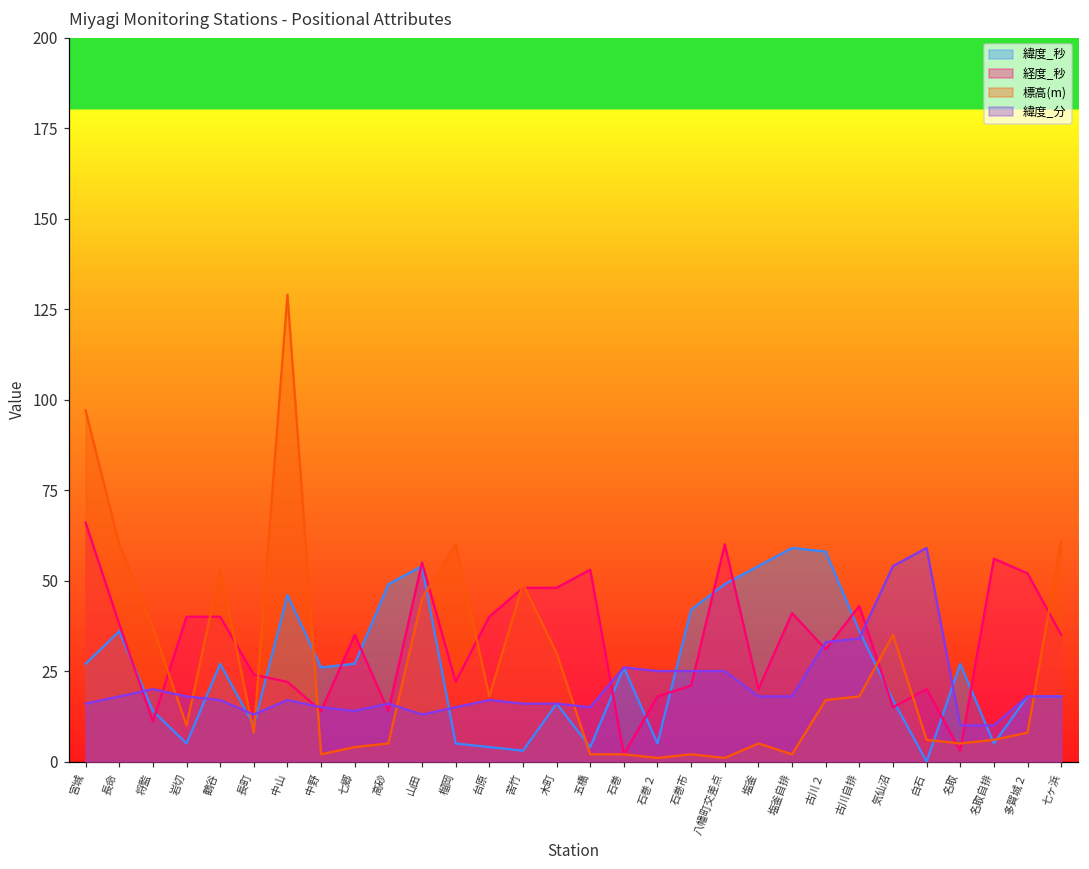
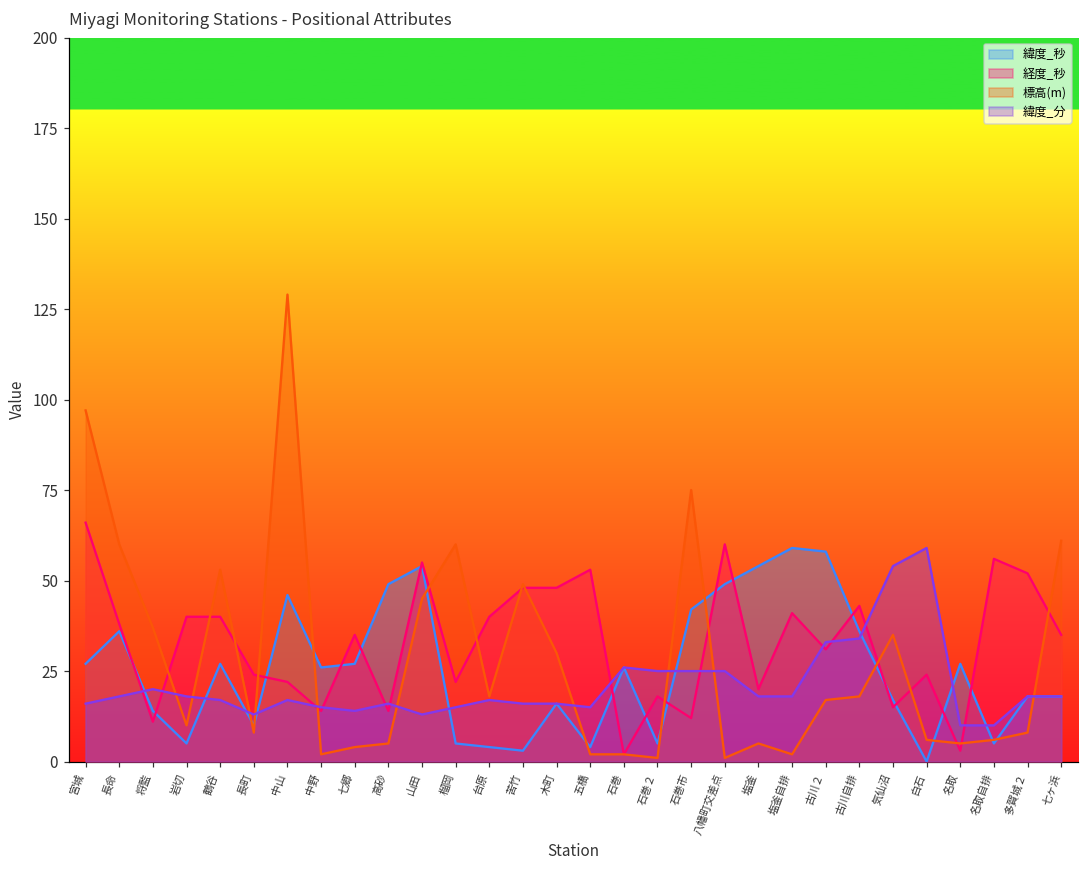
  {
    "経度_秒": {
      "宮城": 66,
      "長命": 38,
      "将監": 11,
      "岩切": 40,
      "鶴谷": 40,
      "長町": 24,
      "中山": 22,
      "中野": 14,
      "七郷": 35,
      "高砂": 14,
      "山田": 55,
      "榴岡": 22,
      "台原": 40,
      "苦竹": 48,
      "木町": 48,
      "五橋": 53,
      "石巻２": 18,
-     "石巻市": 21,
+     "石巻市": 12,
      "八幡町交差点": 60,
      "塩釜": 20,
      "塩釜自排": 41,
      "古川２": 31,
      "古川自排": 43,
      "気仙沼": 15,
-     "白石": 20,
+     "白石": 24,
      "名取": 3,
      "名取自排": 56,
      "多賀城２": 52,
      "七ヶ浜": 35
    },
    "標高(m)": {
      "宮城": 97,
      "長命": 60,
      "将監": 37,
      "岩切": 10,
      "鶴谷": 53,
      "長町": 8,
      "中山": 129,
      "中野": 2,
      "七郷": 4,
      "高砂": 5,
      "山田": 45,
      "榴岡": 60,
      "台原": 18,
      "苦竹": 49,
      "木町": 30,
      "五橋": 2,
      "石巻２": 1,
-     "石巻市": 2,
+     "石巻市": 75,
      "八幡町交差点": 1,
      "塩釜": 5,
      "塩釜自排": 2,
      "古川２": 17,
      "古川自排": 18,
      "気仙沼": 35,
      "白石": 6,
      "名取": 5,
      "名取自排": 6,
      "多賀城２": 8,
      "七ヶ浜": 61
    }
  }
